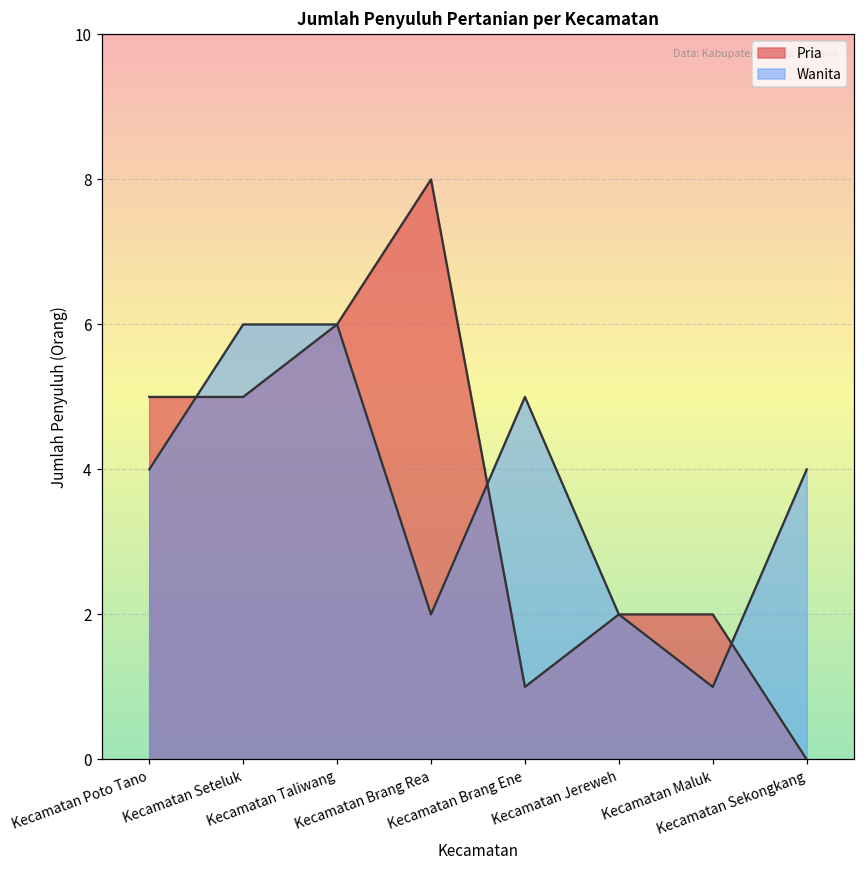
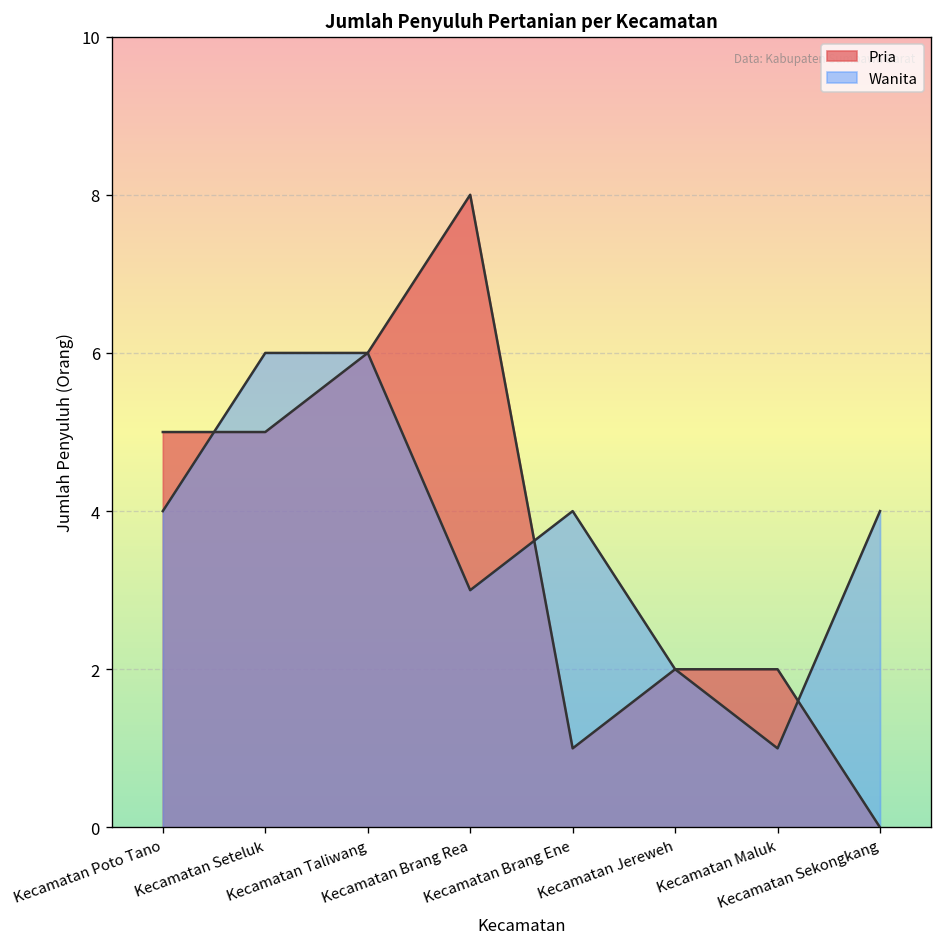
  {
    "Pria": {
      "Kecamatan Poto Tano": 5,
      "Kecamatan Seteluk": 5,
      "Kecamatan Brang Rea": 8,
      "Kecamatan Brang Ene": 1,
      "Kecamatan Maluk": 2,
      "Kecamatan Sekongkang": 0
    },
    "Wanita": {
      "Kecamatan Poto Tano": 4,
      "Kecamatan Seteluk": 6,
-     "Kecamatan Brang Rea": 2,
-     "Kecamatan Brang Ene": 5,
+     "Kecamatan Brang Rea": 3,
+     "Kecamatan Brang Ene": 4,
      "Kecamatan Maluk": 1,
      "Kecamatan Sekongkang": 4
    }
  }
